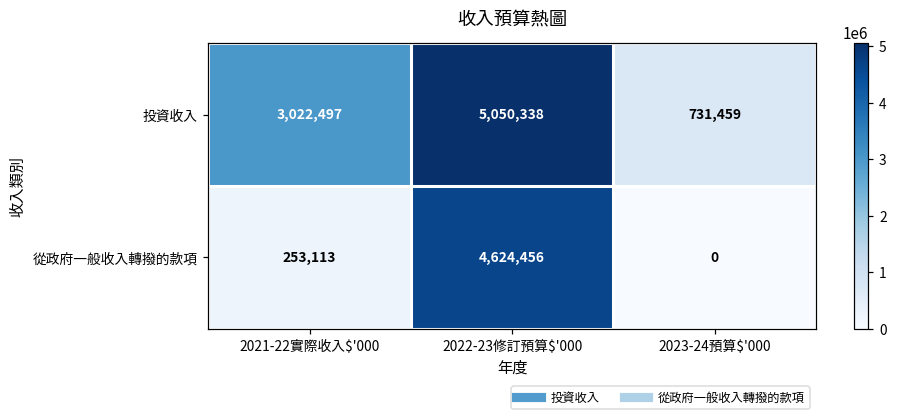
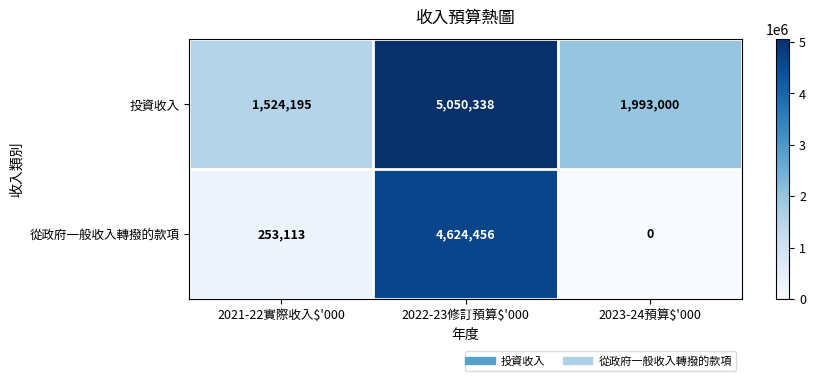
  {
    "投資收入": {
-     "2021-22實際收入$'000": "3,022,497",
+     "2021-22實際收入$'000": "1,524,195",
      "2022-23修訂預算$'000": "5,050,338",
-     "2023-24預算$'000": "731,459"
+     "2023-24預算$'000": "1,993,000"
    },
    "從政府一般收入轉撥的款項": {
      "2021-22實際收入$'000": "253,113",
      "2022-23修訂預算$'000": "4,624,456",
      "2023-24預算$'000": "0"
    }
  }
